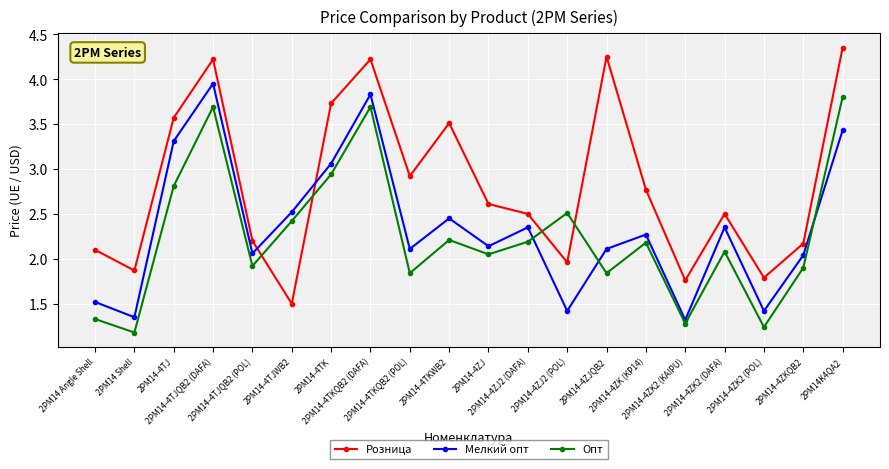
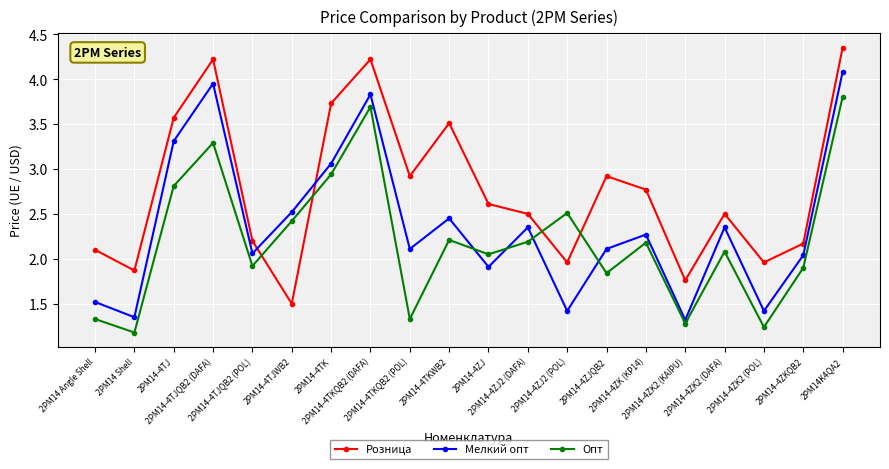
  {
    "Розница": {
      "2PM14 Angle Shell": 2.1,
      "2PM14 Shell": 1.9,
      "2PM14-4TJ": 3.6,
      "2PM14-4TJQB2 (DAFA)": 4.2,
      "2PM14-4TJQB2 (POL)": 2.2,
      "2PM14-4TJWB2": 1.5,
      "2PM14-4TK": 3.7,
      "2PM14-4TKQB2 (DAFA)": 4.2,
      "2PM14-4TKQB2 (POL)": 2.9,
      "2PM14-4TKWB2": 3.5,
      "2PM14-4ZJ": 2.6,
      "2PM14-4ZJ2 (DAFA)": 2.5,
      "2PM14-4ZJ2 (POL)": 2.0,
-     "2PM14-4ZJQB2": 4.3,
+     "2PM14-4ZJQB2": 2.9,
      "2PM14-4ZK (KP14)": 2.8,
      "2PM14-4ZK2 (KAIPU)": 1.8,
      "2PM14-4ZK2 (DAFA)": 2.5,
-     "2PM14-4ZK2 (POL)": 1.8,
+     "2PM14-4ZK2 (POL)": 2.0,
      "2PM14-4ZKQB2": 2.2,
      "2PM14K4QA2": 4.4
    },
    "Мелкий опт": {
      "2PM14 Angle Shell": 1.5,
      "2PM14 Shell": 1.4,
      "2PM14-4TJ": 3.3,
      "2PM14-4TJQB2 (DAFA)": 4.0,
      "2PM14-4TJQB2 (POL)": 2.1,
      "2PM14-4TJWB2": 2.5,
      "2PM14-4TK": 3.1,
      "2PM14-4TKQB2 (DAFA)": 3.8,
      "2PM14-4TKQB2 (POL)": 2.1,
      "2PM14-4TKWB2": 2.5,
-     "2PM14-4ZJ": 2.1,
+     "2PM14-4ZJ": 1.9,
      "2PM14-4ZJ2 (DAFA)": 2.4,
      "2PM14-4ZJ2 (POL)": 1.4,
      "2PM14-4ZJQB2": 2.1,
      "2PM14-4ZK (KP14)": 2.3,
      "2PM14-4ZK2 (KAIPU)": 1.3,
      "2PM14-4ZK2 (DAFA)": 2.4,
      "2PM14-4ZK2 (POL)": 1.4,
      "2PM14-4ZKQB2": 2.0,
-     "2PM14K4QA2": 3.4
+     "2PM14K4QA2": 4.1
    },
    "Опт": {
      "2PM14 Angle Shell": 1.3,
      "2PM14 Shell": 1.2,
      "2PM14-4TJ": 2.8,
-     "2PM14-4TJQB2 (DAFA)": 3.7,
+     "2PM14-4TJQB2 (DAFA)": 3.3,
      "2PM14-4TJQB2 (POL)": 1.9,
      "2PM14-4TJWB2": 2.4,
      "2PM14-4TK": 2.9,
      "2PM14-4TKQB2 (DAFA)": 3.7,
-     "2PM14-4TKQB2 (POL)": 1.8,
+     "2PM14-4TKQB2 (POL)": 1.3,
      "2PM14-4TKWB2": 2.2,
      "2PM14-4ZJ": 2.1,
      "2PM14-4ZJ2 (DAFA)": 2.2,
      "2PM14-4ZJ2 (POL)": 2.5,
      "2PM14-4ZJQB2": 1.8,
      "2PM14-4ZK (KP14)": 2.2,
      "2PM14-4ZK2 (KAIPU)": 1.3,
      "2PM14-4ZK2 (DAFA)": 2.1,
      "2PM14-4ZK2 (POL)": 1.2,
      "2PM14-4ZKQB2": 1.9,
      "2PM14K4QA2": 3.8
    }
  }
